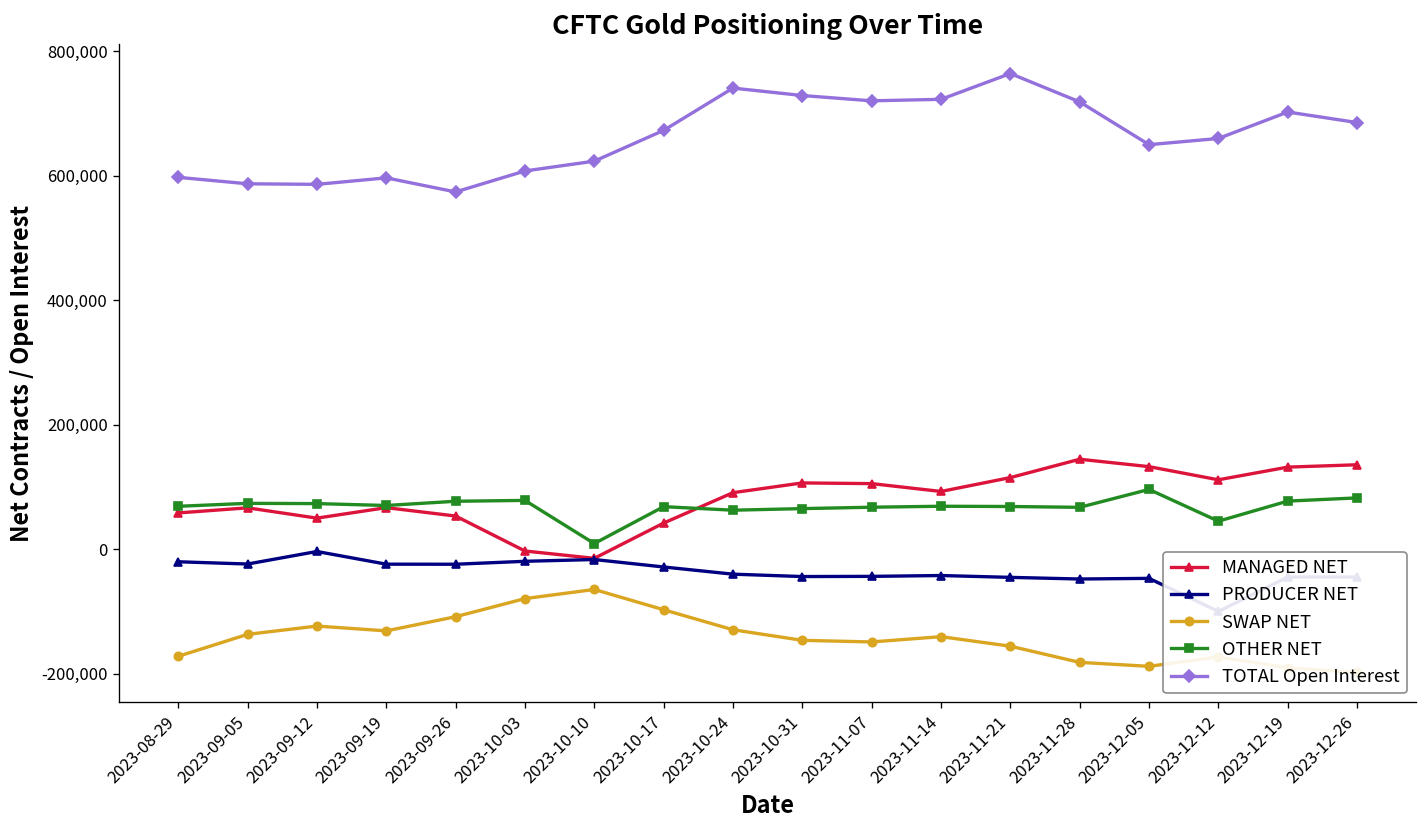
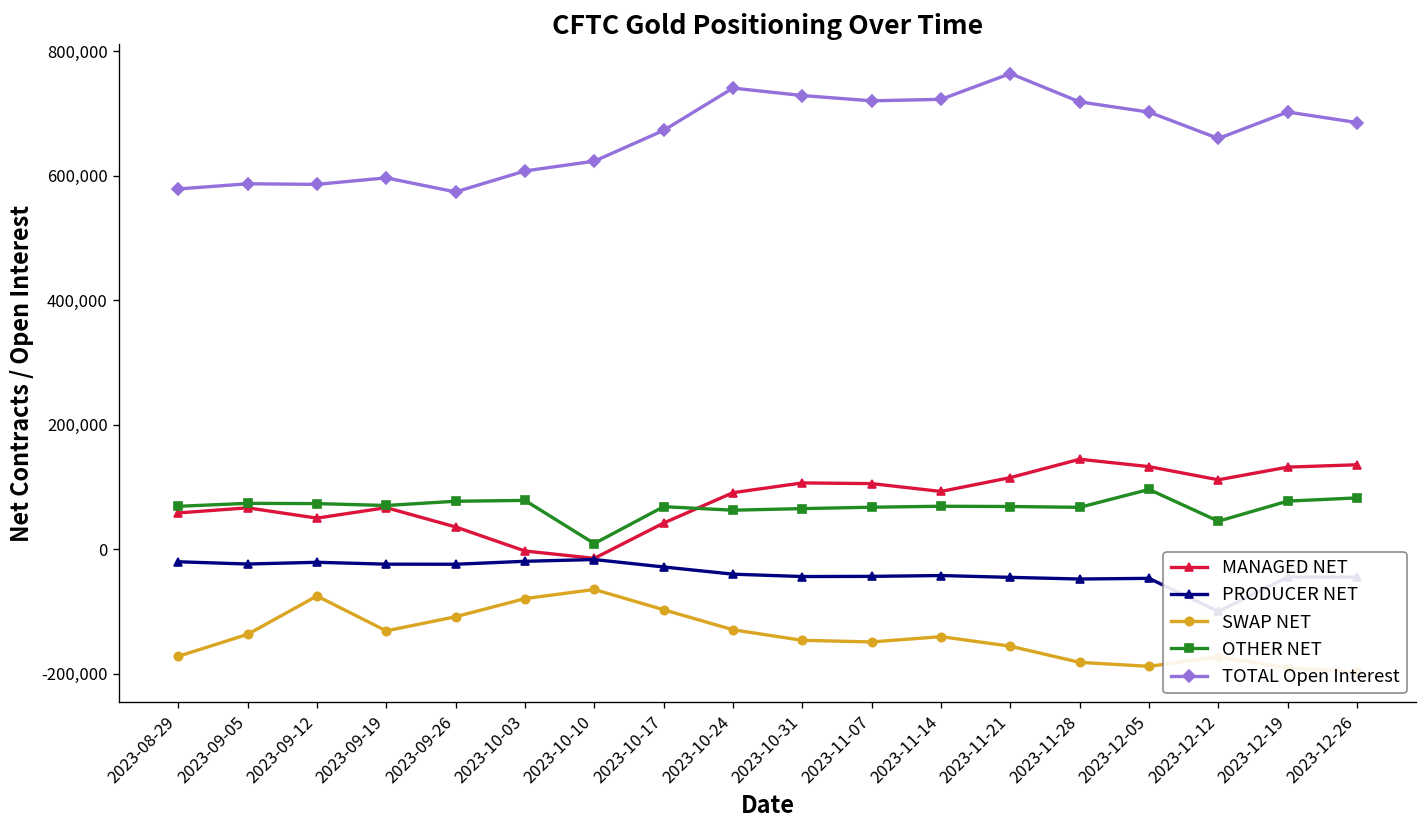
  {
    "MANAGED NET": {
      "2023-08-29": "60,000",
      "2023-09-05": "70,000",
      "2023-09-12": "50,000",
-     "2023-09-26": "50,000",
+     "2023-09-26": "40,000",
      "2023-10-03": "0",
      "2023-10-17": "40,000",
      "2023-10-24": "90,000",
      "2023-10-31": "110,000",
      "2023-11-07": "110,000",
      "2023-11-14": "90,000",
      "2023-11-21": "110,000",
      "2023-11-28": "140,000",
      "2023-12-05": "130,000",
      "2023-12-12": "110,000",
      "2023-12-19": "130,000",
      "2023-12-26": "140,000"
    },
    "PRODUCER NET": {
      "2023-08-29": "-20,000",
      "2023-09-05": "-20,000",
-     "2023-09-12": "0",
+     "2023-09-12": "-20,000",
      "2023-09-19": "-20,000",
      "2023-09-26": "-20,000",
      "2023-10-03": "-20,000",
      "2023-10-17": "-30,000",
      "2023-10-24": "-40,000",
      "2023-10-31": "-40,000",
      "2023-11-07": "-40,000",
      "2023-11-14": "-40,000",
      "2023-11-21": "-50,000",
      "2023-11-28": "-50,000",
      "2023-12-05": "-50,000"
    },
    "SWAP NET": {
      "2023-08-29": "-170,000",
      "2023-09-05": "-140,000",
-     "2023-09-12": "-120,000",
+     "2023-09-12": "-80,000",
      "2023-09-19": "-130,000",
      "2023-09-26": "-110,000",
      "2023-10-03": "-80,000",
      "2023-10-10": "-60,000",
      "2023-10-17": "-100,000",
      "2023-10-24": "-130,000",
      "2023-10-31": "-150,000",
      "2023-11-07": "-150,000",
      "2023-11-14": "-140,000",
      "2023-11-21": "-160,000",
      "2023-11-28": "-180,000",
      "2023-12-05": "-190,000"
    },
    "OTHER NET": {
      "2023-08-29": "70,000",
      "2023-09-05": "70,000",
      "2023-09-12": "70,000",
      "2023-09-26": "80,000",
      "2023-10-03": "80,000",
      "2023-10-10": "10,000",
      "2023-10-17": "70,000",
      "2023-10-24": "60,000",
      "2023-10-31": "70,000",
      "2023-11-07": "70,000",
      "2023-11-14": "70,000",
      "2023-11-21": "70,000",
      "2023-11-28": "70,000",
      "2023-12-05": "100,000",
      "2023-12-12": "40,000",
      "2023-12-19": "80,000",
      "2023-12-26": "80,000"
    },
    "TOTAL Open Interest": {
-     "2023-08-29": "600,000",
+     "2023-08-29": "580,000",
      "2023-09-05": "590,000",
      "2023-09-12": "590,000",
      "2023-09-19": "600,000",
      "2023-09-26": "570,000",
      "2023-10-03": "610,000",
      "2023-10-10": "620,000",
      "2023-10-17": "670,000",
      "2023-10-24": "740,000",
      "2023-10-31": "730,000",
      "2023-11-07": "720,000",
      "2023-11-14": "720,000",
      "2023-11-21": "760,000",
      "2023-11-28": "720,000",
-     "2023-12-05": "650,000",
+     "2023-12-05": "700,000",
      "2023-12-12": "660,000",
      "2023-12-19": "700,000",
      "2023-12-26": "690,000"
    }
  }
